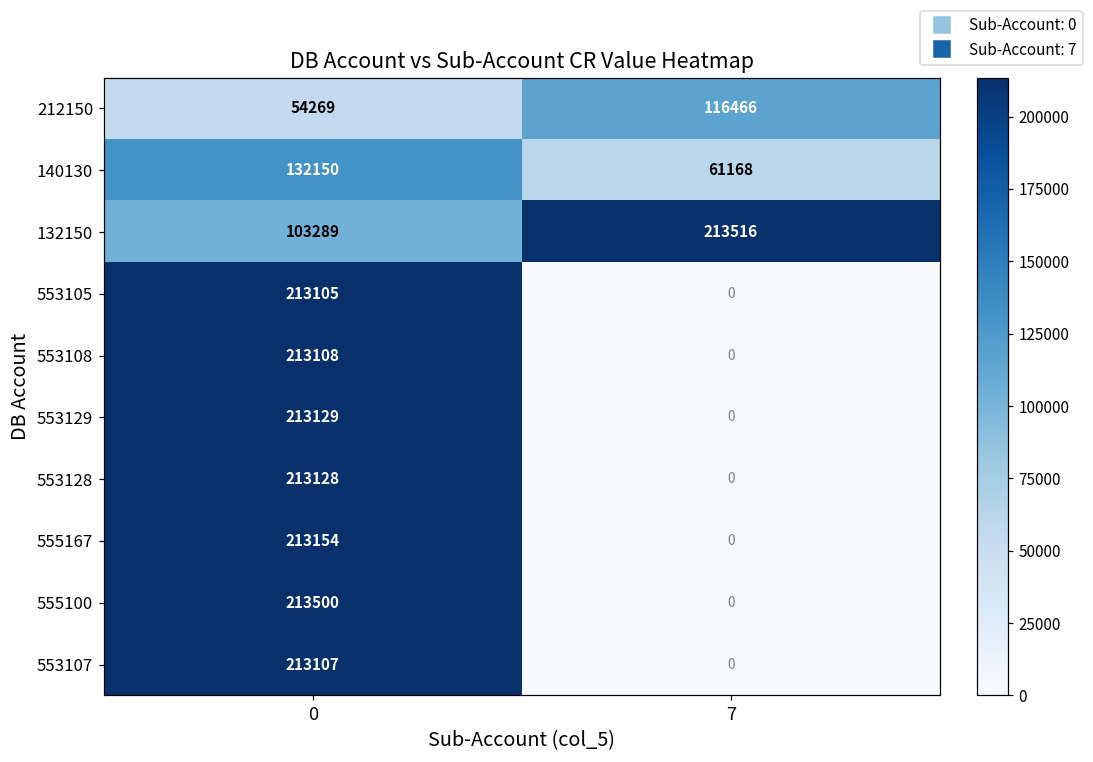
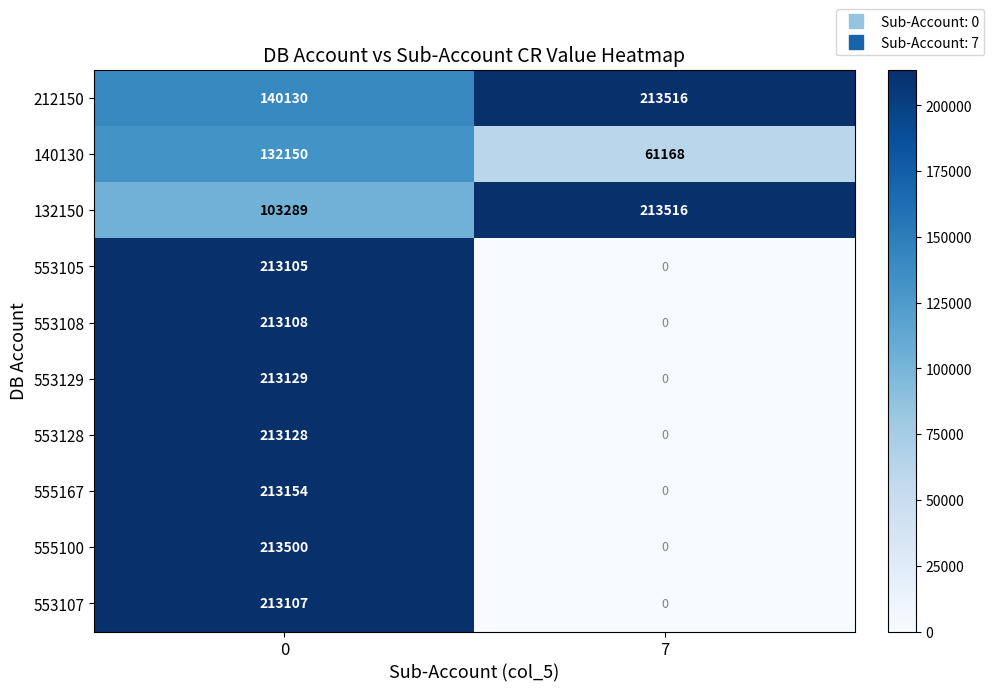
  {
    "212150": {
-     "0": 54269,
-     "7": 116466
+     "0": 140130,
+     "7": 213516
    },
    "140130": {
      "0": 132150,
      "7": 61168
    },
    "132150": {
      "0": 103289,
      "7": 213516
    },
    "553105": {
      "0": 213105,
      "7": 0
    },
    "553108": {
      "0": 213108,
      "7": 0
    },
    "553129": {
      "0": 213129,
      "7": 0
    },
    "553128": {
      "0": 213128,
      "7": 0
    },
    "555167": {
      "0": 213154,
      "7": 0
    },
    "555100": {
      "0": 213500,
      "7": 0
    },
    "553107": {
      "0": 213107,
      "7": 0
    }
  }
